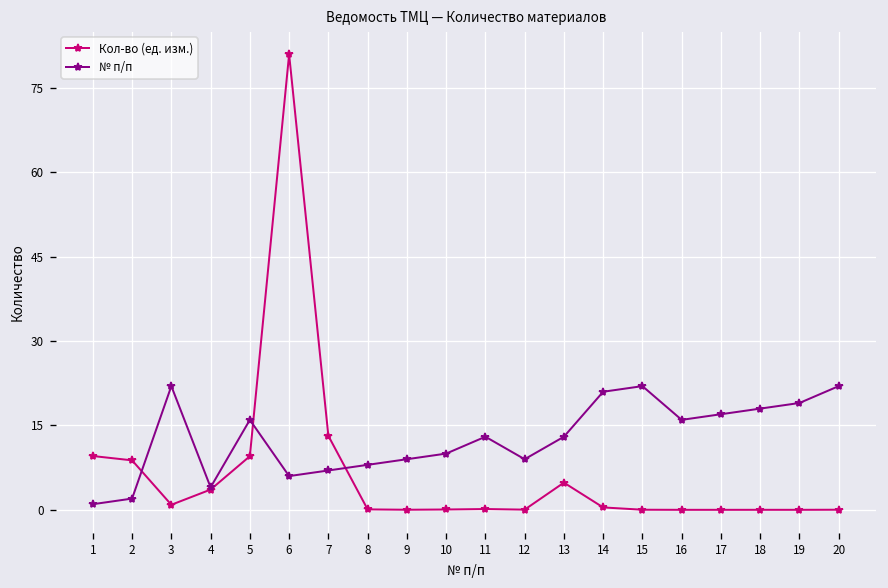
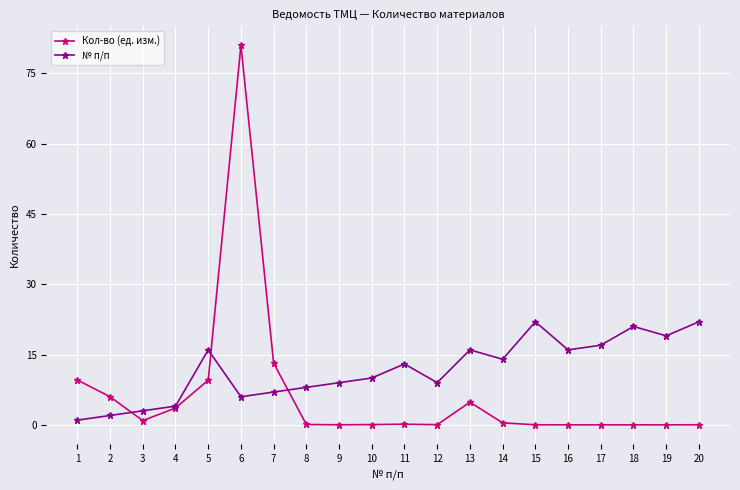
  {
    "Кол-во (ед. изм.)": {
      "1": 10,
-     "2": 9,
+     "2": 6,
      "3": 1,
      "5": 10,
      "6": 81,
      "7": 13,
      "8": 0,
      "9": 0,
      "10": 0,
      "11": 0,
      "12": 0,
      "13": 5,
      "14": 0,
      "15": 0,
      "16": 0,
      "17": 0,
      "18": 0,
      "19": 0,
      "20": 0
    },
    "№ п/п": {
      "1": 1,
      "2": 2,
-     "3": 22,
+     "3": 3,
      "5": 16,
      "6": 6,
      "7": 7,
      "8": 8,
      "9": 9,
      "10": 10,
      "11": 13,
      "12": 9,
-     "13": 13,
-     "14": 21,
+     "13": 16,
+     "14": 14,
      "15": 22,
      "16": 16,
      "17": 17,
-     "18": 18,
+     "18": 21,
      "19": 19,
      "20": 22
    }
  }
